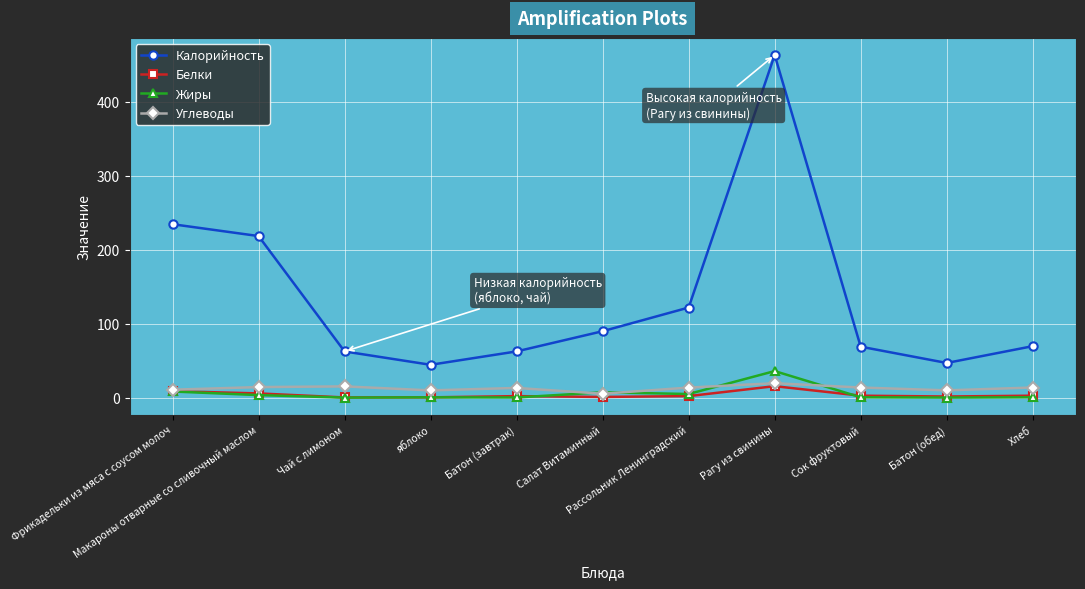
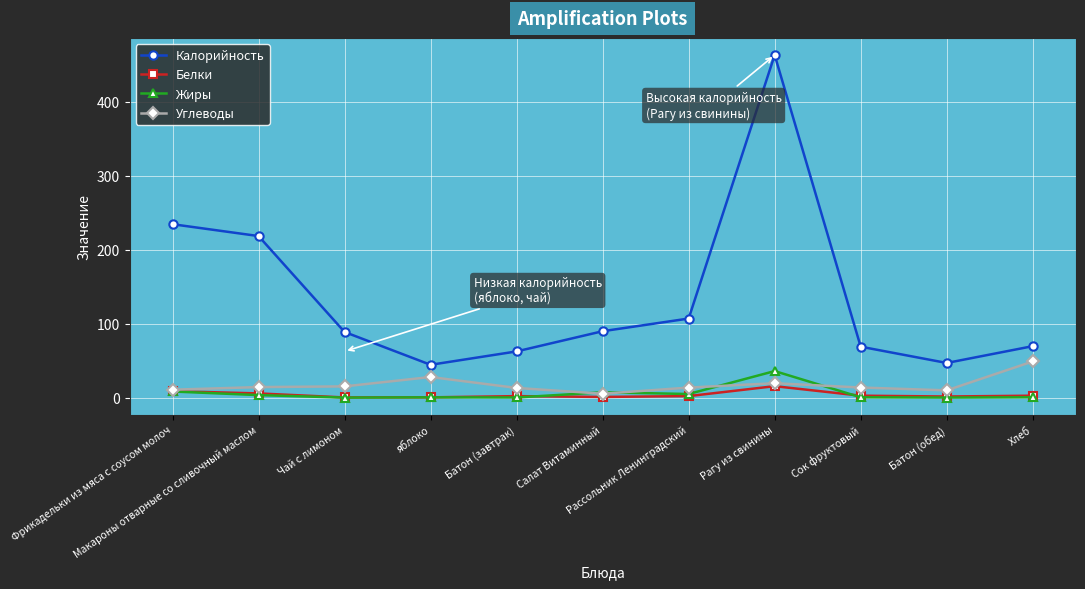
  {
    "Калорийность": {
      "Фрикадельки из мяса с соусом молоч": 230,
      "Макароны отварные со сливочный маслом": 220,
-     "Чай с лимоном": 60,
+     "Чай с лимоном": 90,
      "яблоко": 40,
      "Батон (завтрак)": 60,
      "Салат Витаминный": 90,
-     "Рассольник Ленинградский": 120,
+     "Рассольник Ленинградский": 110,
      "Рагу из свинины": 460,
      "Сок фруктовый": 70,
      "Батон (обед)": 50,
      "Хлеб": 70
    },
    "Белки": {
      "Салат Витаминный": 0,
      "Рагу из свинины": 20
    },
    "Жиры": {
      "Рагу из свинины": 40
    },
    "Углеводы": {
      "Макароны отварные со сливочный маслом": 10,
      "Чай с лимоном": 20,
-     "яблоко": 10,
+     "яблоко": 30,
      "Батон (завтрак)": 10,
      "Рассольник Ленинградский": 10,
      "Рагу из свинины": 20,
      "Сок фруктовый": 10,
      "Батон (обед)": 10,
-     "Хлеб": 10
+     "Хлеб": 50
    }
  }
